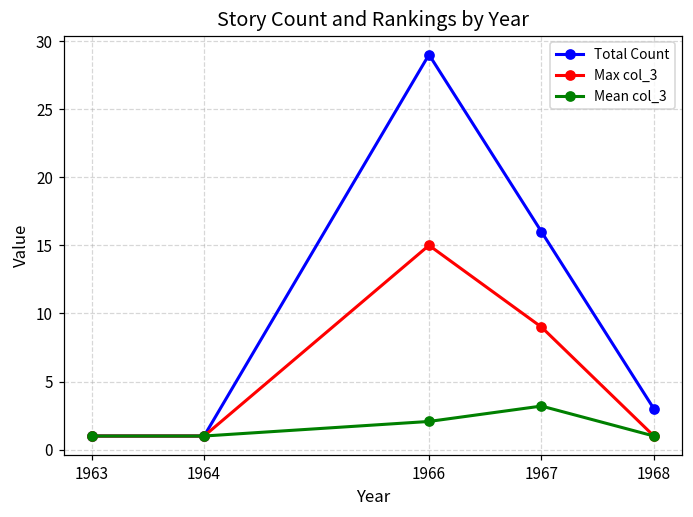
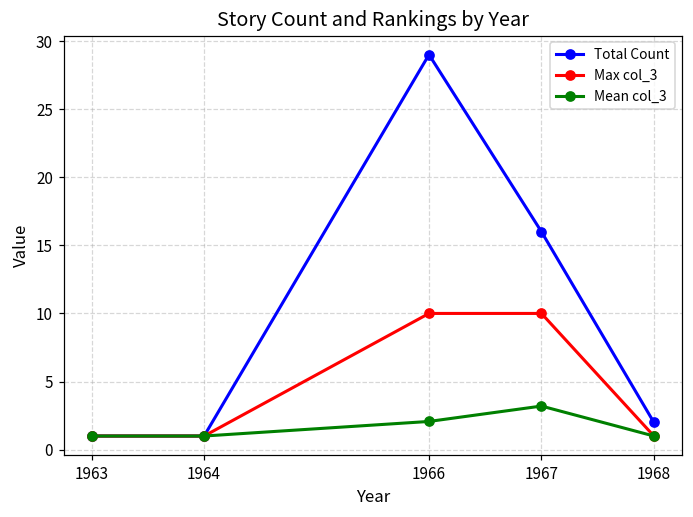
  {
    "Total Count": {
      "1966": 29,
      "1967": 16,
-     "1968": 3
+     "1968": 2
    },
    "Max col_3": {
-     "1966": 15,
-     "1967": 9
+     "1966": 10,
+     "1967": 10
    },
    "Mean col_3": {
      "1966": 2,
      "1967": 3
    }
  }
